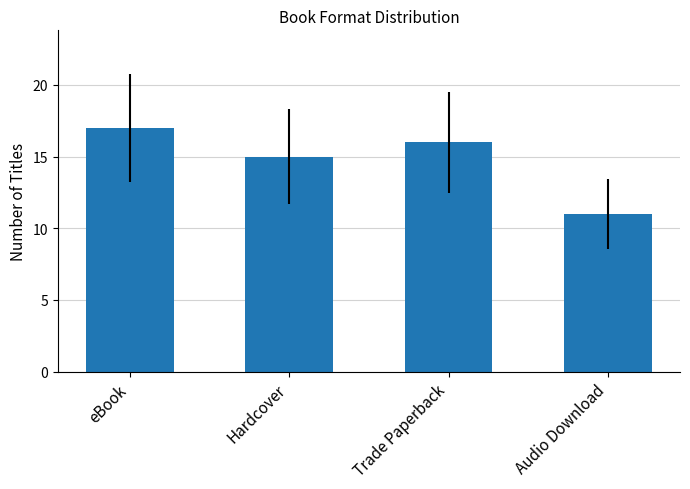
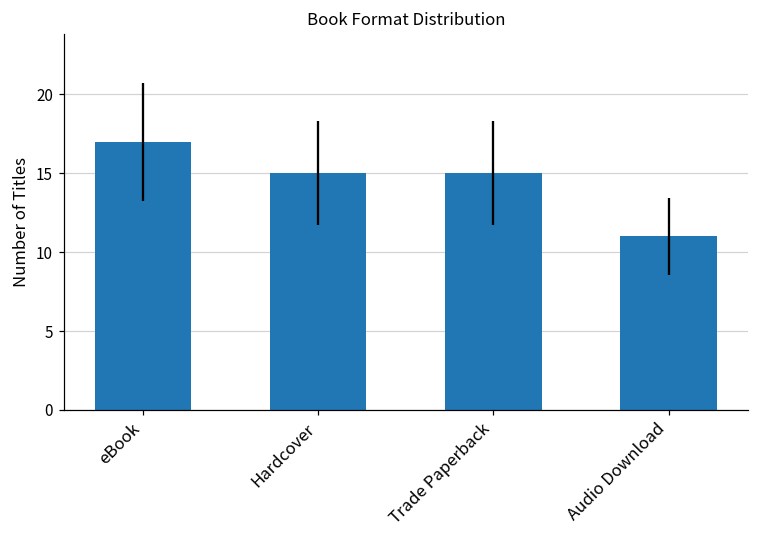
  {
    "eBook": 17,
    "Hardcover": 15,
-   "Trade Paperback": 16,
+   "Trade Paperback": 15,
    "Audio Download": 11
  }
